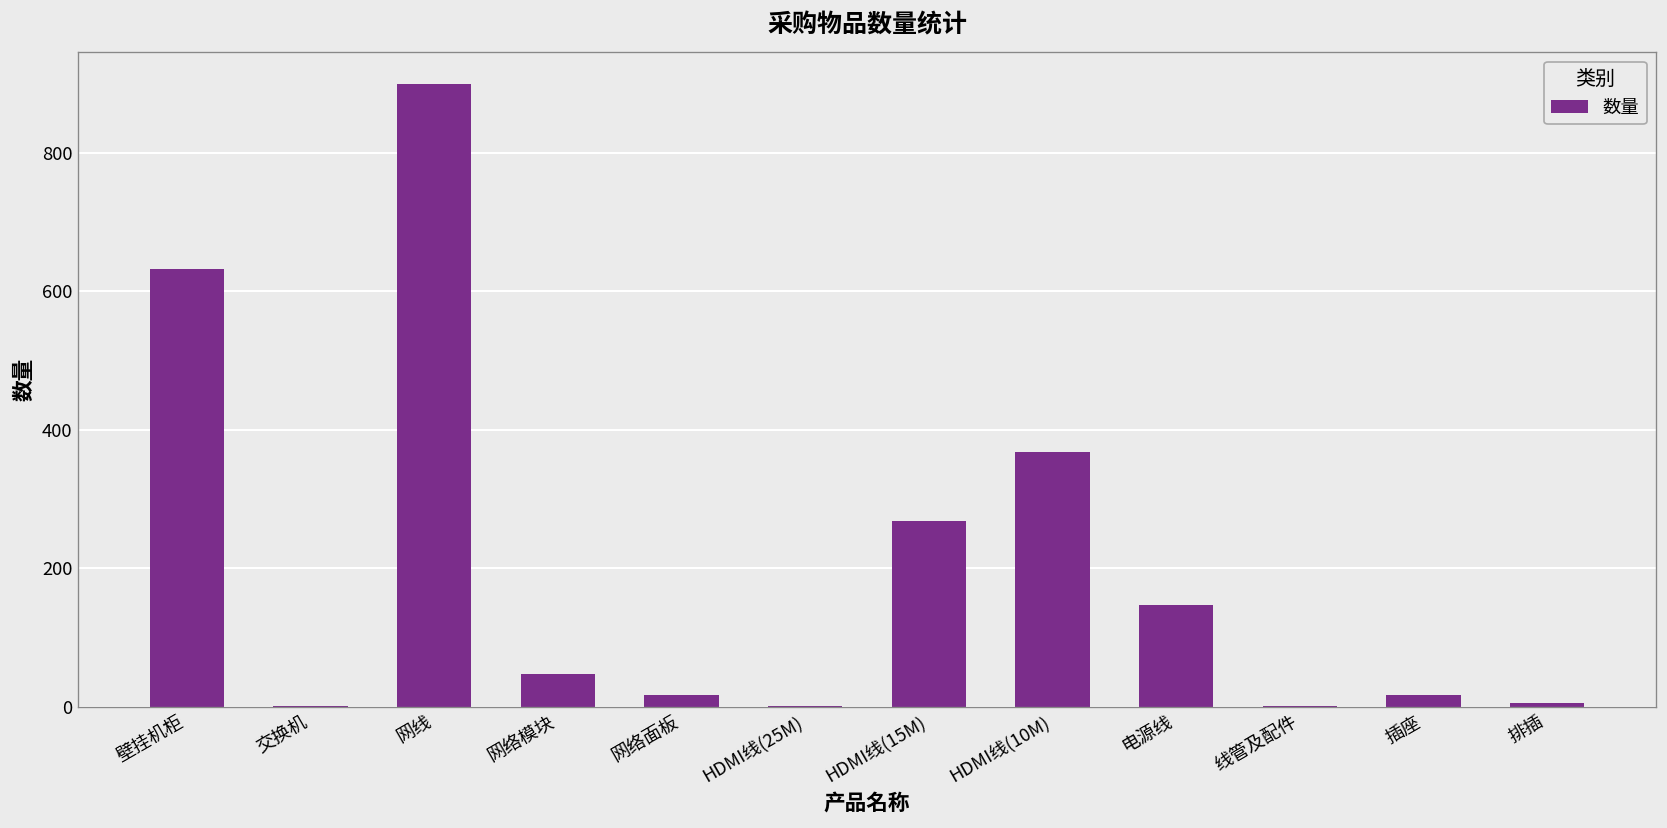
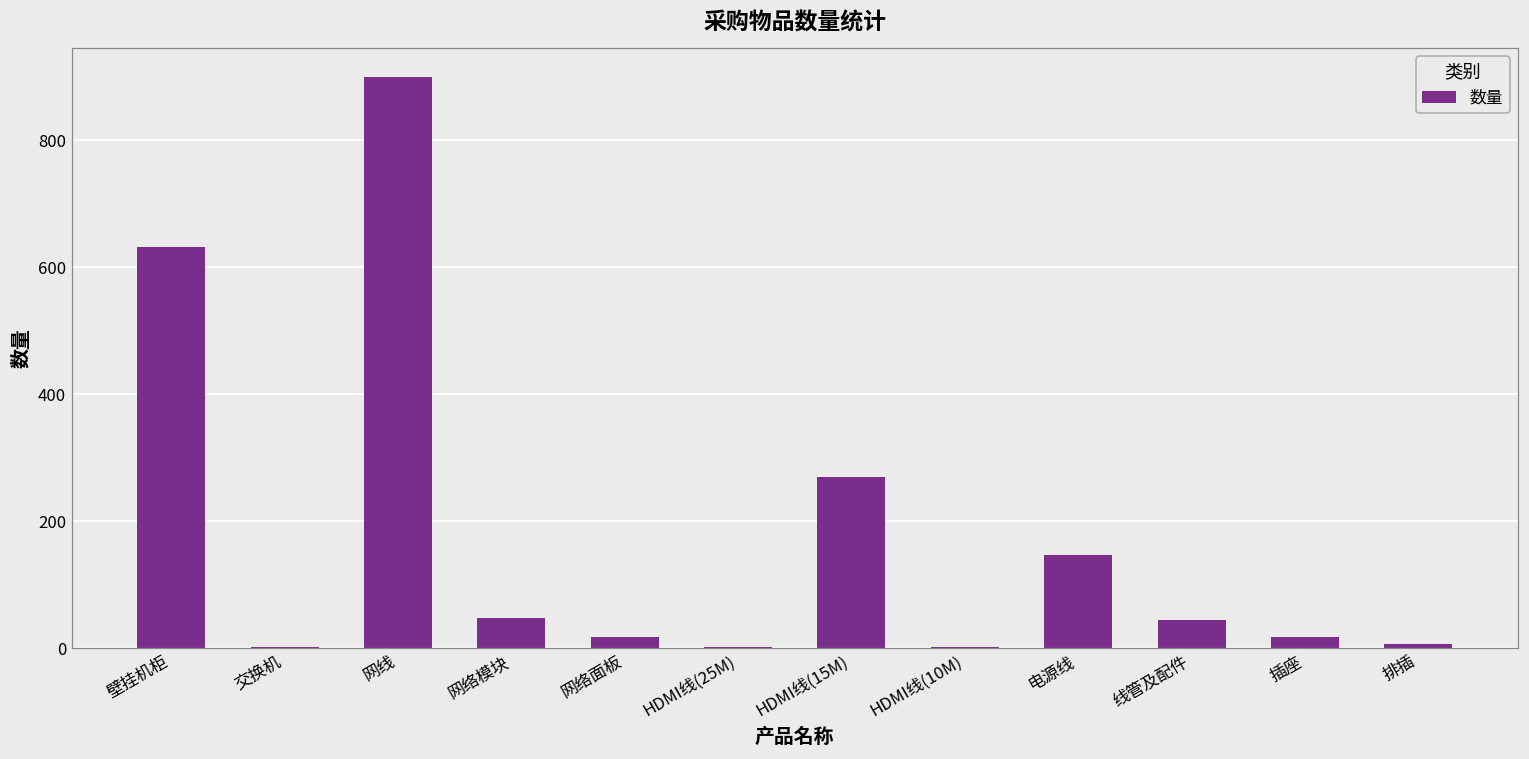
  {
    "壁挂机柜": 630,
    "网线": 900,
    "网络模块": 50,
    "网络面板": 20,
    "HDMI线(15M)": 270,
-   "HDMI线(10M)": 370,
+   "HDMI线(10M)": 0,
    "电源线": 150,
-   "线管及配件": 0,
+   "线管及配件": 50,
    "插座": 20,
    "排插": 10
  }
